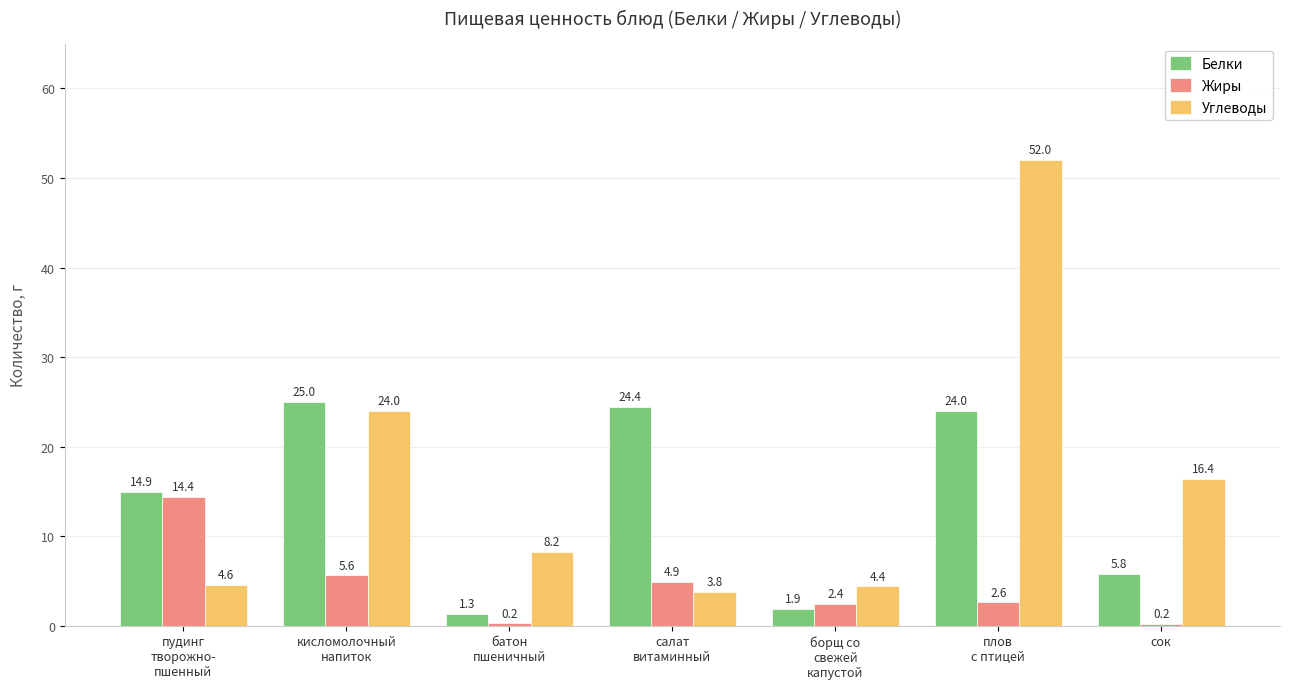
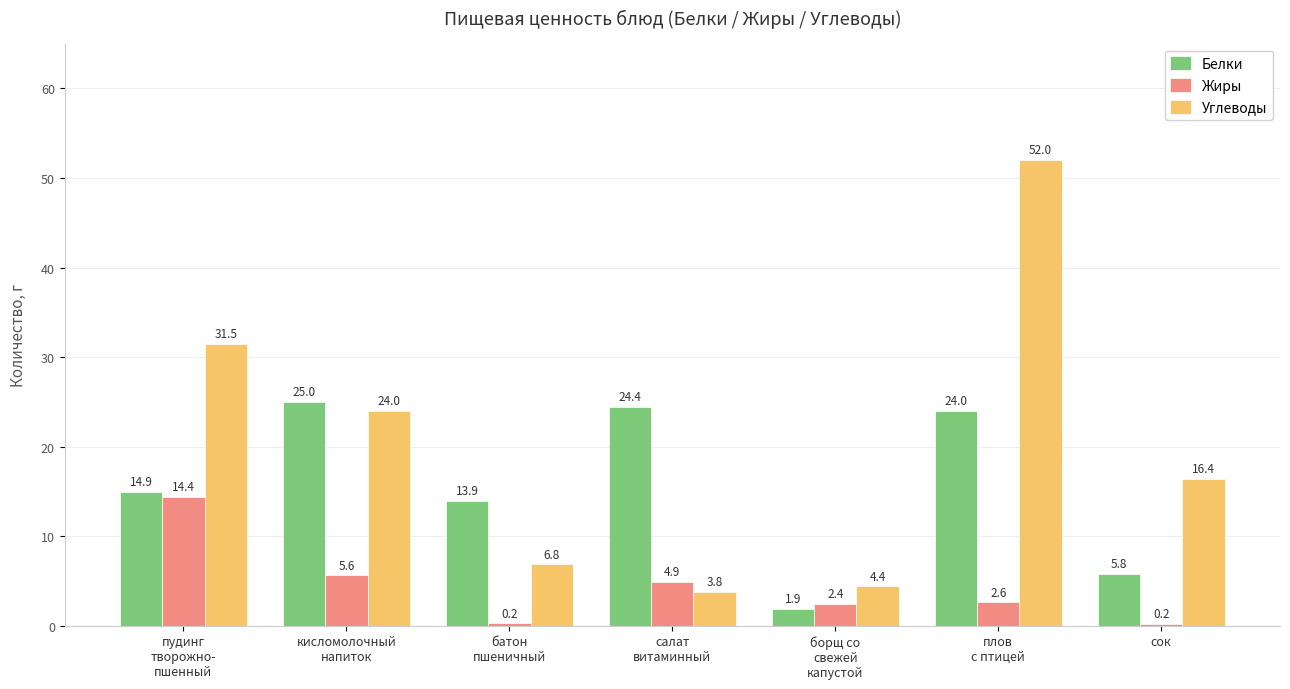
  {
    "Белки": {
      "пудинг творожно- пшенный": 14.9,
      "кисломолочный напиток": 25.0,
-     "батон пшеничный": 1.3,
+     "батон пшеничный": 13.9,
      "салат витаминный": 24.4,
      "борщ со свежей капустой": 1.9,
      "плов с птицей": 24.0,
      "сок": 5.8
    },
    "Жиры": {
      "пудинг творожно- пшенный": 14.4,
      "кисломолочный напиток": 5.6,
      "батон пшеничный": 0.2,
      "салат витаминный": 4.9,
      "борщ со свежей капустой": 2.4,
      "плов с птицей": 2.6,
      "сок": 0.2
    },
    "Углеводы": {
-     "пудинг творожно- пшенный": 4.6,
+     "пудинг творожно- пшенный": 31.5,
      "кисломолочный напиток": 24.0,
-     "батон пшеничный": 8.2,
+     "батон пшеничный": 6.8,
      "салат витаминный": 3.8,
      "борщ со свежей капустой": 4.4,
      "плов с птицей": 52.0,
      "сок": 16.4
    }
  }
